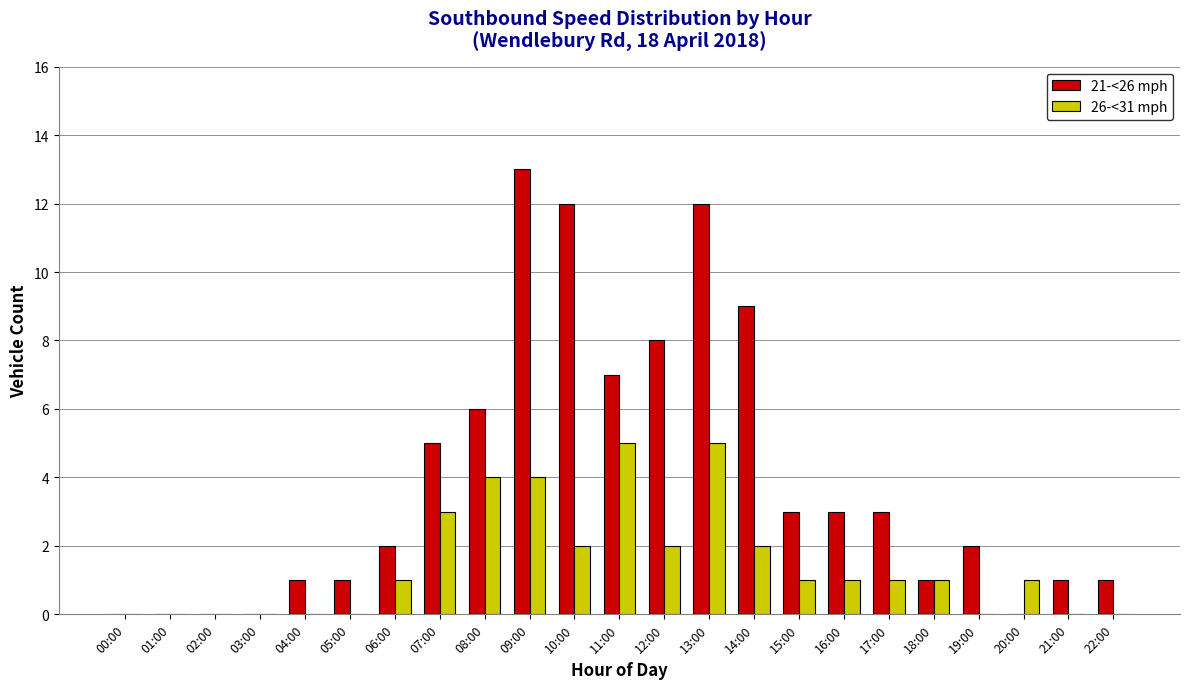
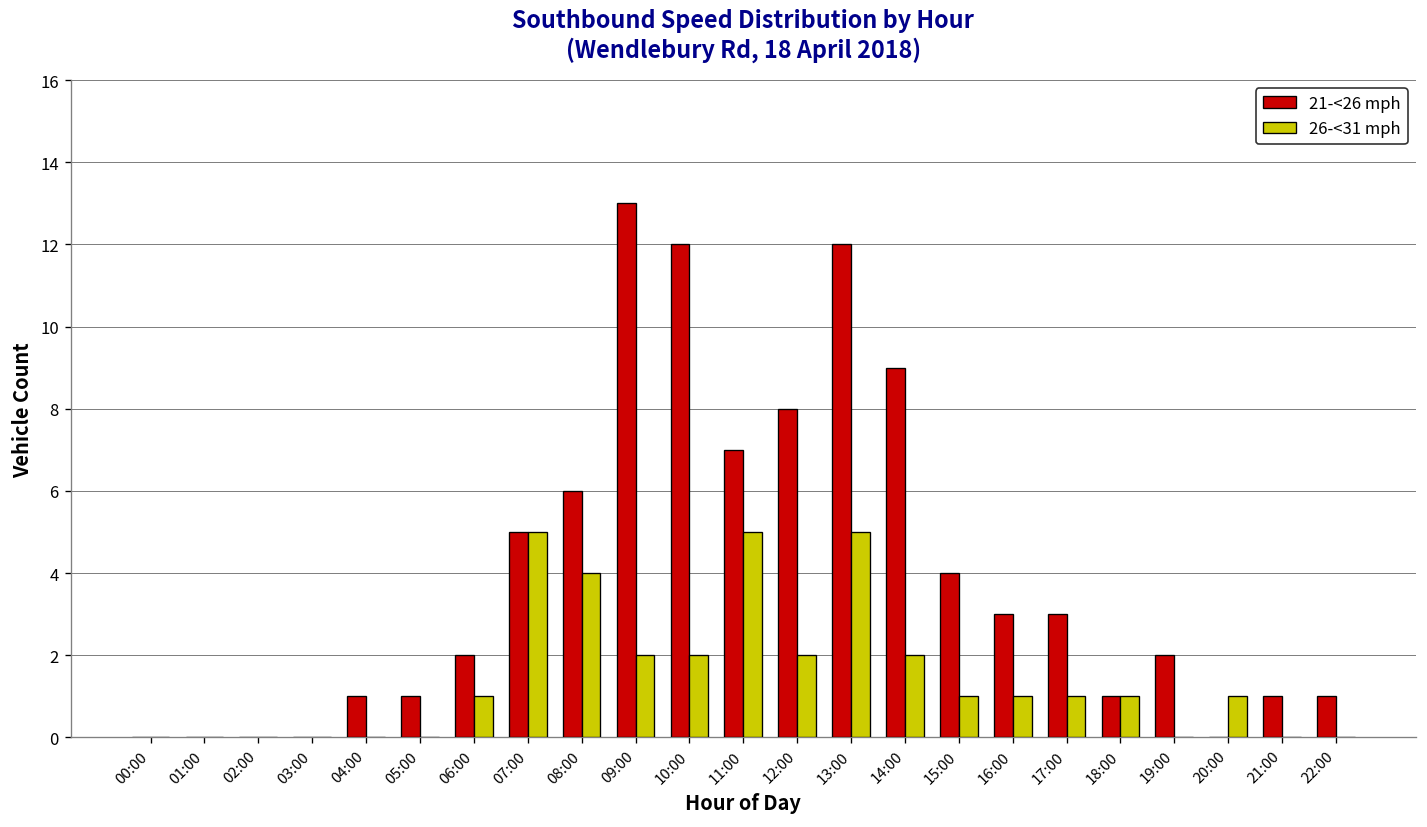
  {
    "21-<26 mph": {
      "00:00": 0,
      "01:00": 0,
      "02:00": 0,
      "03:00": 0,
      "04:00": 1,
      "05:00": 1,
      "06:00": 2,
      "07:00": 5,
      "08:00": 6,
      "09:00": 13,
      "10:00": 12,
      "11:00": 7,
      "12:00": 8,
      "13:00": 12,
      "14:00": 9,
-     "15:00": 3,
+     "15:00": 4,
      "16:00": 3,
      "17:00": 3,
      "18:00": 1,
      "19:00": 2,
      "20:00": 0,
      "21:00": 1,
      "22:00": 1
    },
    "26-<31 mph": {
      "00:00": 0,
      "01:00": 0,
      "02:00": 0,
      "03:00": 0,
      "04:00": 0,
      "05:00": 0,
      "06:00": 1,
-     "07:00": 3,
+     "07:00": 5,
      "08:00": 4,
-     "09:00": 4,
+     "09:00": 2,
      "10:00": 2,
      "11:00": 5,
      "12:00": 2,
      "13:00": 5,
      "14:00": 2,
      "15:00": 1,
      "16:00": 1,
      "17:00": 1,
      "18:00": 1,
      "19:00": 0,
      "20:00": 1,
      "21:00": 0,
      "22:00": 0
    }
  }
